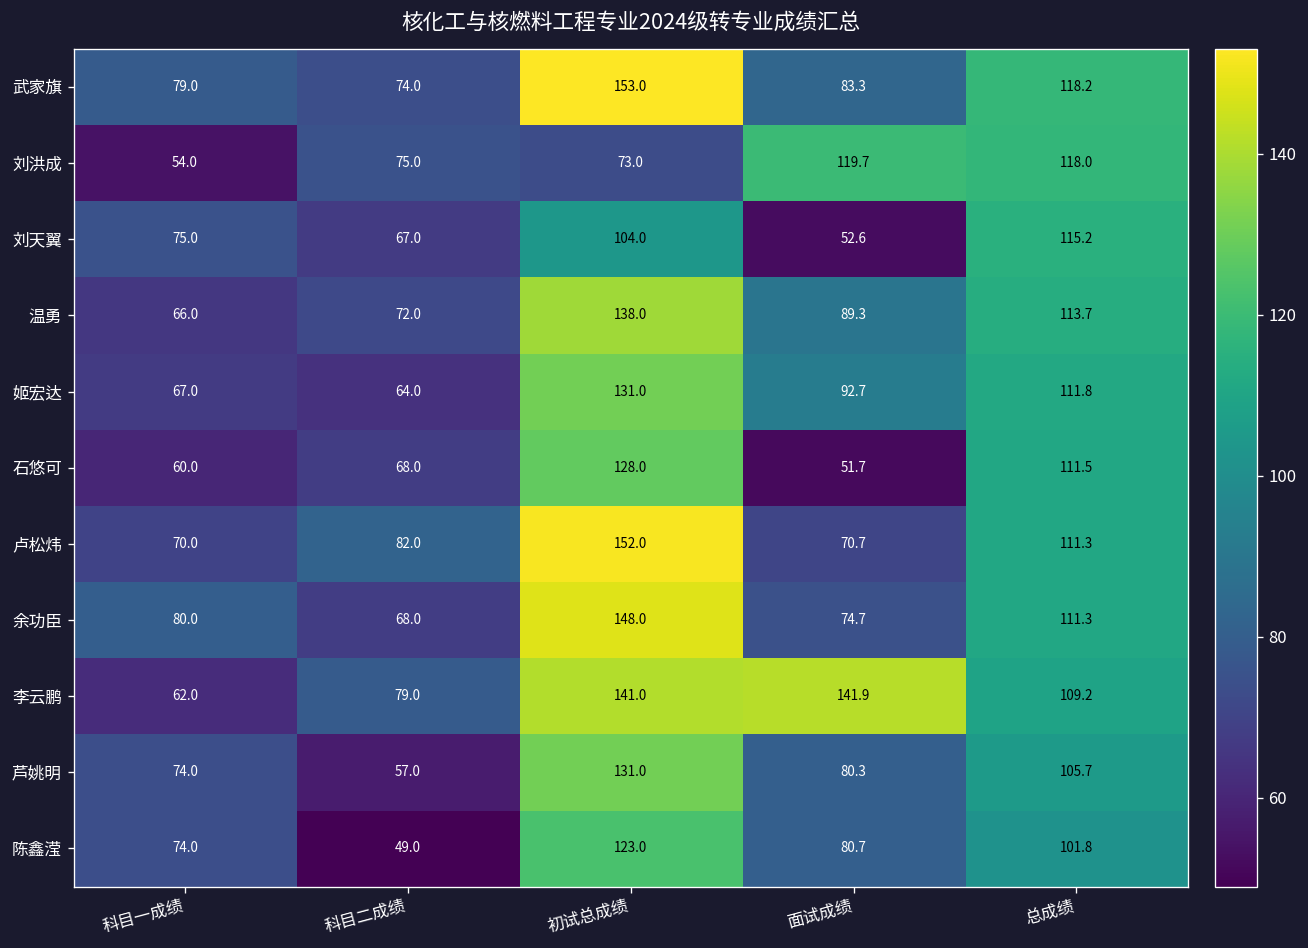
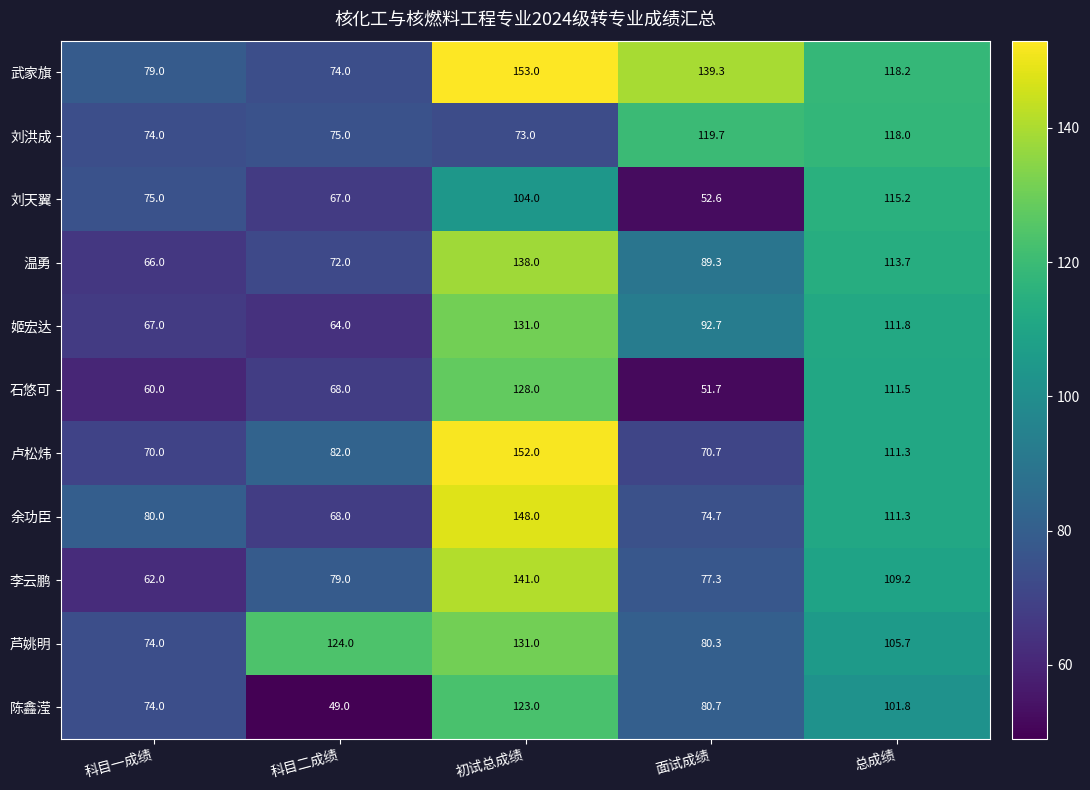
  {
    "武家旗": {
      "科目一成绩": 79.0,
      "科目二成绩": 74.0,
      "初试总成绩": 153.0,
-     "面试成绩": 83.3,
+     "面试成绩": 139.3,
      "总成绩": 118.2
    },
    "刘洪成": {
-     "科目一成绩": 54.0,
+     "科目一成绩": 74.0,
      "科目二成绩": 75.0,
      "初试总成绩": 73.0,
      "面试成绩": 119.7,
      "总成绩": 118.0
    },
    "刘天翼": {
      "科目一成绩": 75.0,
      "科目二成绩": 67.0,
      "初试总成绩": 104.0,
      "面试成绩": 52.6,
      "总成绩": 115.2
    },
    "温勇": {
      "科目一成绩": 66.0,
      "科目二成绩": 72.0,
      "初试总成绩": 138.0,
      "面试成绩": 89.3,
      "总成绩": 113.7
    },
    "姬宏达": {
      "科目一成绩": 67.0,
      "科目二成绩": 64.0,
      "初试总成绩": 131.0,
      "面试成绩": 92.7,
      "总成绩": 111.8
    },
    "石悠可": {
      "科目一成绩": 60.0,
      "科目二成绩": 68.0,
      "初试总成绩": 128.0,
      "面试成绩": 51.7,
      "总成绩": 111.5
    },
    "卢松炜": {
      "科目一成绩": 70.0,
      "科目二成绩": 82.0,
      "初试总成绩": 152.0,
      "面试成绩": 70.7,
      "总成绩": 111.3
    },
    "余功臣": {
      "科目一成绩": 80.0,
      "科目二成绩": 68.0,
      "初试总成绩": 148.0,
      "面试成绩": 74.7,
      "总成绩": 111.3
    },
    "李云鹏": {
      "科目一成绩": 62.0,
      "科目二成绩": 79.0,
      "初试总成绩": 141.0,
-     "面试成绩": 141.9,
+     "面试成绩": 77.3,
      "总成绩": 109.2
    },
    "芦姚明": {
      "科目一成绩": 74.0,
-     "科目二成绩": 57.0,
+     "科目二成绩": 124.0,
      "初试总成绩": 131.0,
      "面试成绩": 80.3,
      "总成绩": 105.7
    },
    "陈鑫滢": {
      "科目一成绩": 74.0,
      "科目二成绩": 49.0,
      "初试总成绩": 123.0,
      "面试成绩": 80.7,
      "总成绩": 101.8
    }
  }
